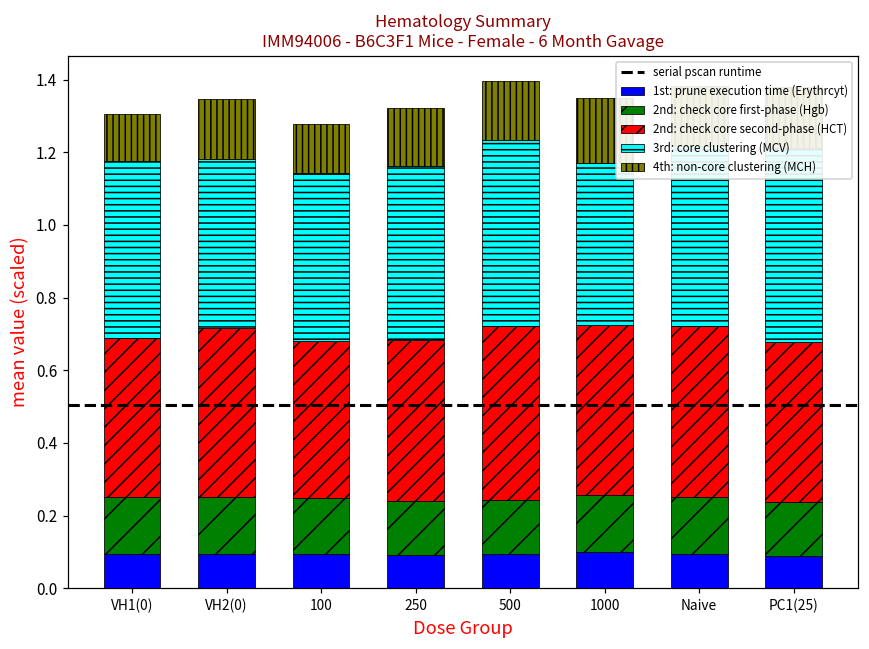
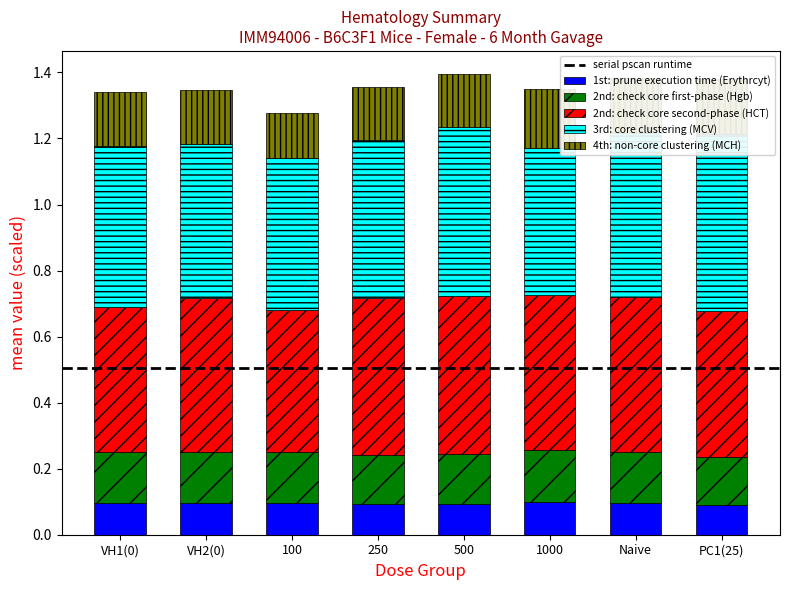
  {
    "1st: prune execution time (Erythrcyt)": {
      "VH1(0)": 0.10,
      "VH2(0)": 0.09,
      "100": 0.09,
      "250": 0.09,
      "500": 0.09,
      "1000": 0.10,
      "Naive": 0.09,
      "PC1(25)": 0.09
    },
    "2nd: check core first-phase (Hgb)": {
      "VH1(0)": 0.16,
      "VH2(0)": 0.16,
      "100": 0.15,
      "250": 0.15,
      "500": 0.15,
      "1000": 0.16,
      "Naive": 0.16,
      "PC1(25)": 0.15
    },
    "2nd: check core second-phase (HCT)": {
      "VH1(0)": 0.44,
      "VH2(0)": 0.47,
      "100": 0.43,
-     "250": 0.44,
+     "250": 0.48,
      "500": 0.48,
      "1000": 0.47,
      "Naive": 0.47,
      "PC1(25)": 0.44
    },
    "3rd: core clustering (MCV)": {
      "VH1(0)": 0.49,
      "VH2(0)": 0.47,
      "100": 0.46,
      "250": 0.48,
      "500": 0.51,
      "1000": 0.44
    },
    "4th: non-core clustering (MCH)": {
-     "VH1(0)": 0.13,
+     "VH1(0)": 0.16,
      "VH2(0)": 0.16,
      "100": 0.14,
      "250": 0.16,
      "500": 0.16,
      "1000": 0.18
    }
  }
